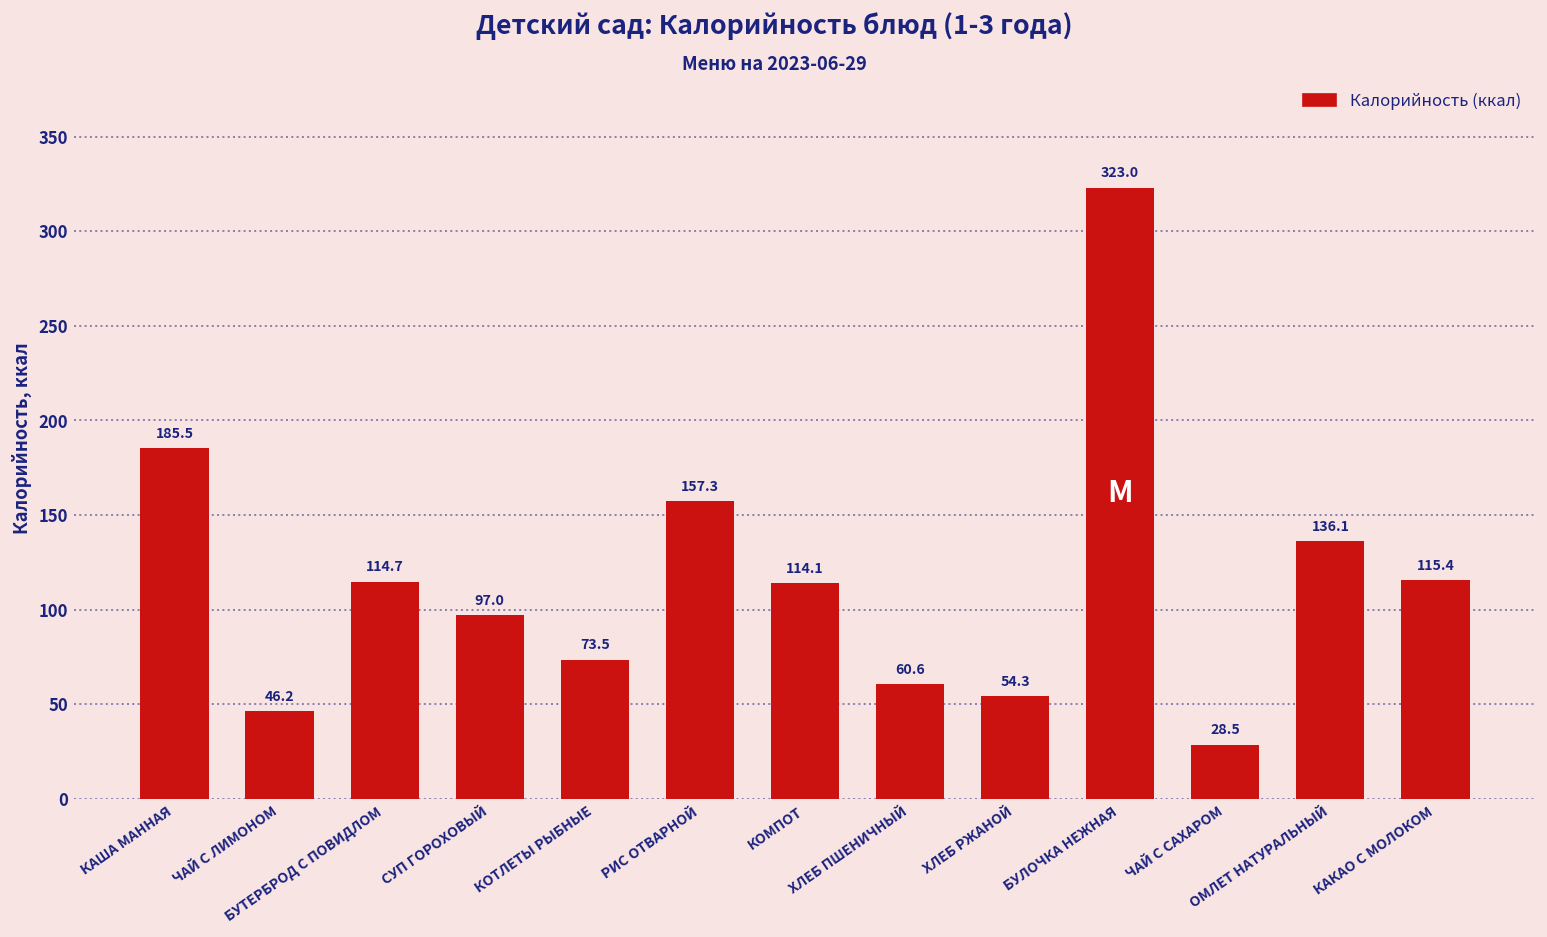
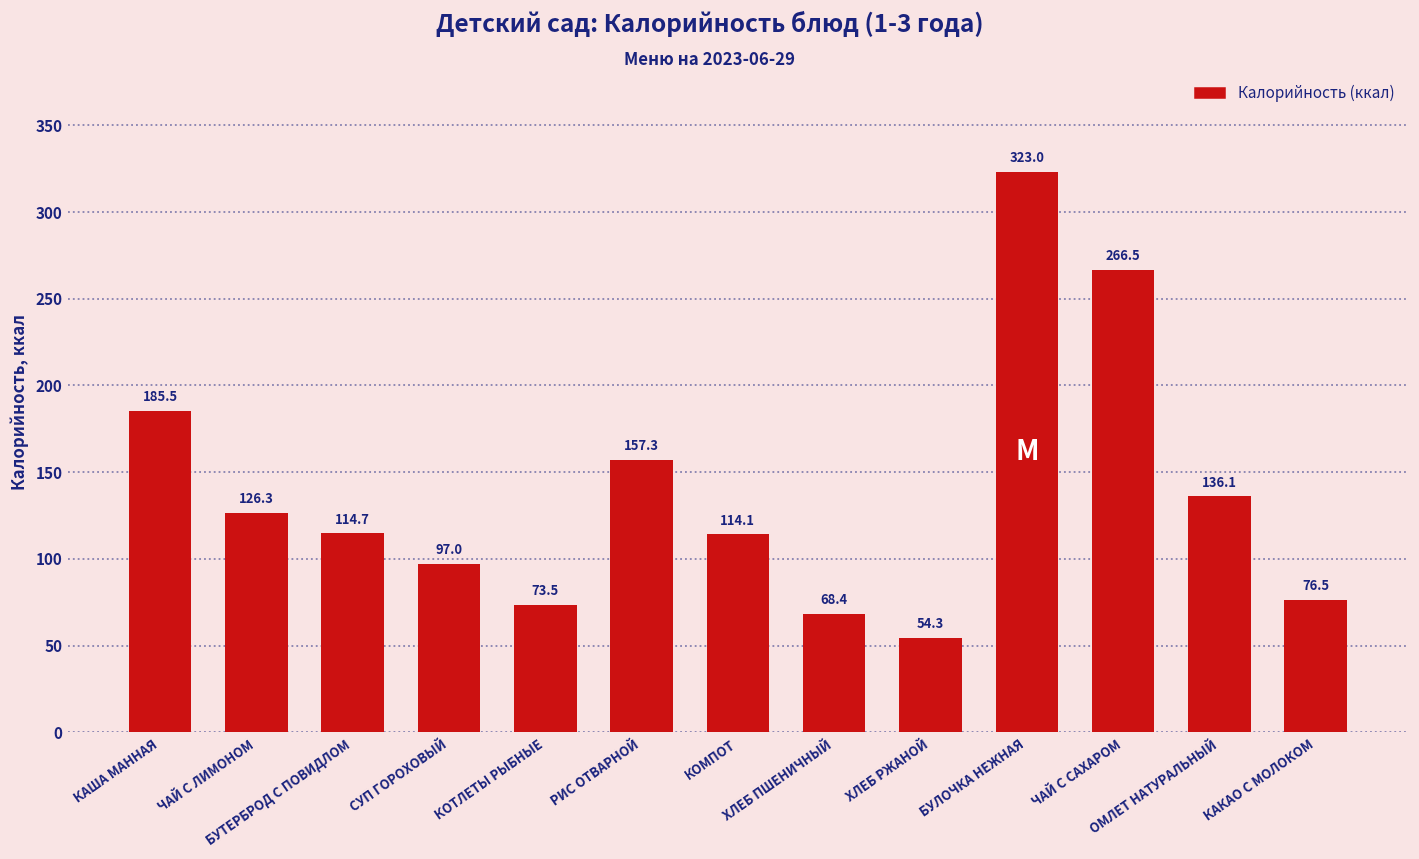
  {
    "КАША МАННАЯ": 185.5,
-   "ЧАЙ С ЛИМОНОМ": 46.2,
+   "ЧАЙ С ЛИМОНОМ": 126.3,
    "БУТЕРБРОД С ПОВИДЛОМ": 114.7,
    "СУП ГОРОХОВЫЙ": 97.0,
    "КОТЛЕТЫ РЫБНЫЕ": 73.5,
    "РИС ОТВАРНОЙ": 157.3,
    "КОМПОТ": 114.1,
-   "ХЛЕБ ПШЕНИЧНЫЙ": 60.6,
+   "ХЛЕБ ПШЕНИЧНЫЙ": 68.4,
    "ХЛЕБ РЖАНОЙ": 54.3,
    "БУЛОЧКА НЕЖНАЯ": 323.0,
-   "ЧАЙ С САХАРОМ": 28.5,
+   "ЧАЙ С САХАРОМ": 266.5,
    "ОМЛЕТ НАТУРАЛЬНЫЙ": 136.1,
-   "КАКАО С МОЛОКОМ": 115.4
+   "КАКАО С МОЛОКОМ": 76.5
  }
